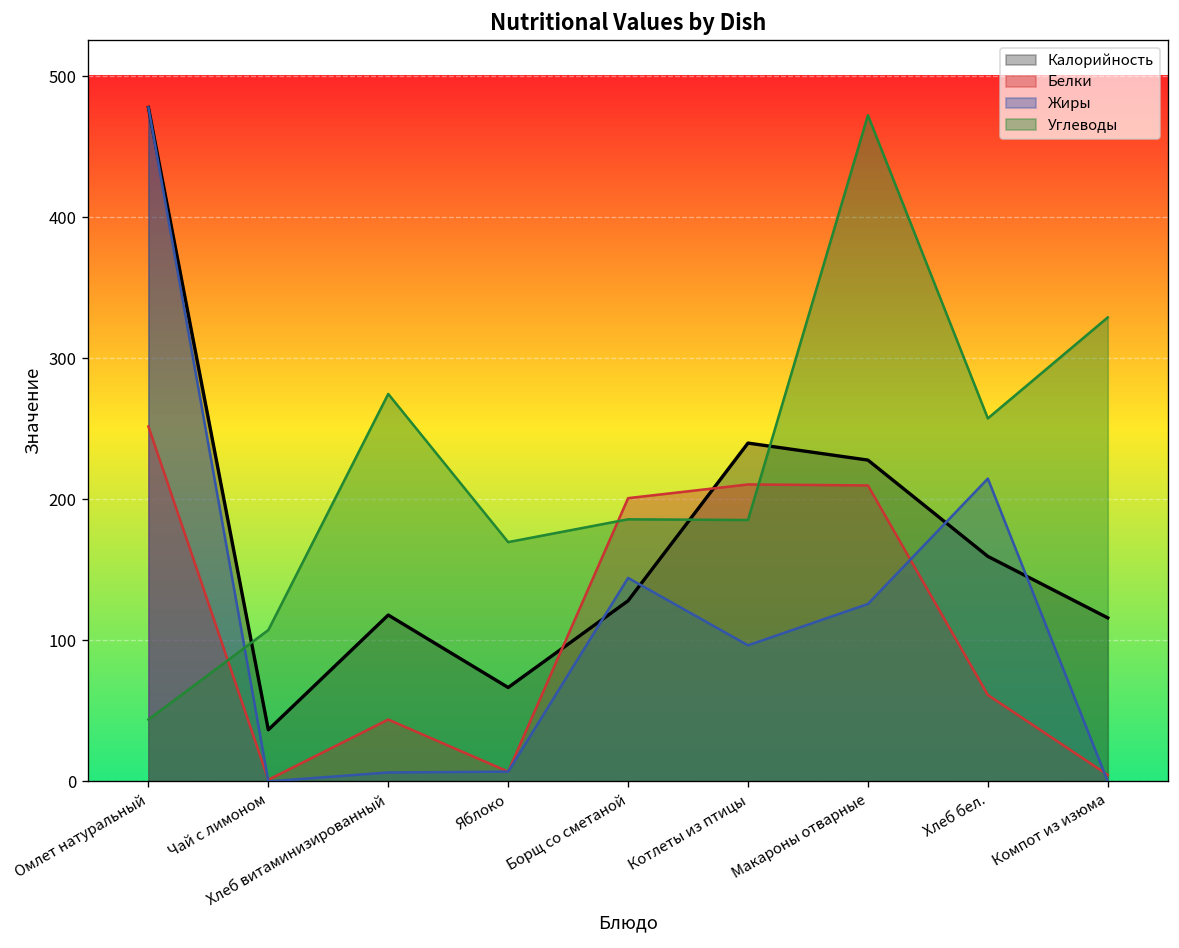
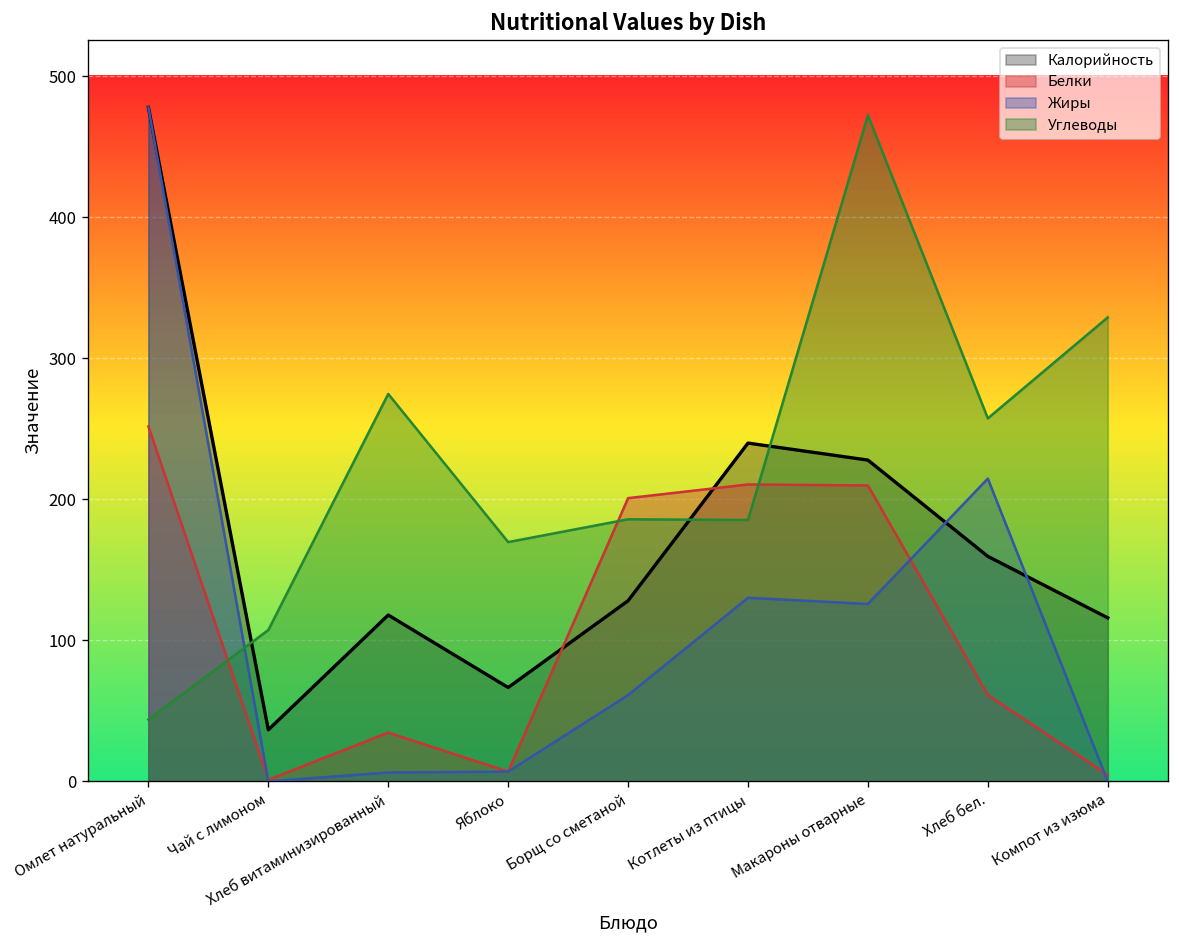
  {
    "Белки": {
      "Омлет натуральный": 252,
-     "Хлеб витаминизированный": 44,
+     "Хлеб витаминизированный": 35,
      "Борщ со сметаной": 201,
      "Котлеты из птицы": 211,
      "Макароны отварные": 210,
      "Хлеб бел.": 61,
      "Компот из изюма": 5
    },
    "Жиры": {
      "Хлеб витаминизированный": 6,
-     "Борщ со сметаной": 144,
-     "Котлеты из птицы": 97,
+     "Борщ со сметаной": 61,
+     "Котлеты из птицы": 130,
      "Макароны отварные": 126,
      "Хлеб бел.": 215,
      "Компот из изюма": 0
    }
  }
